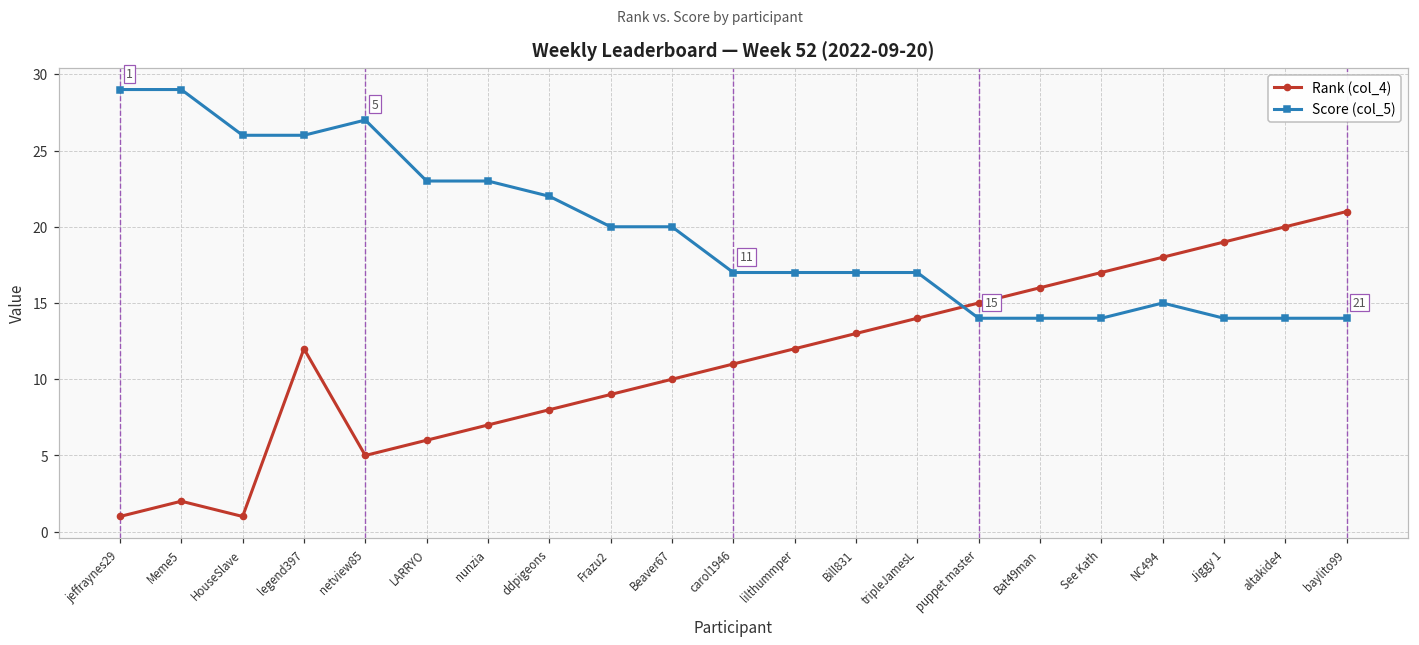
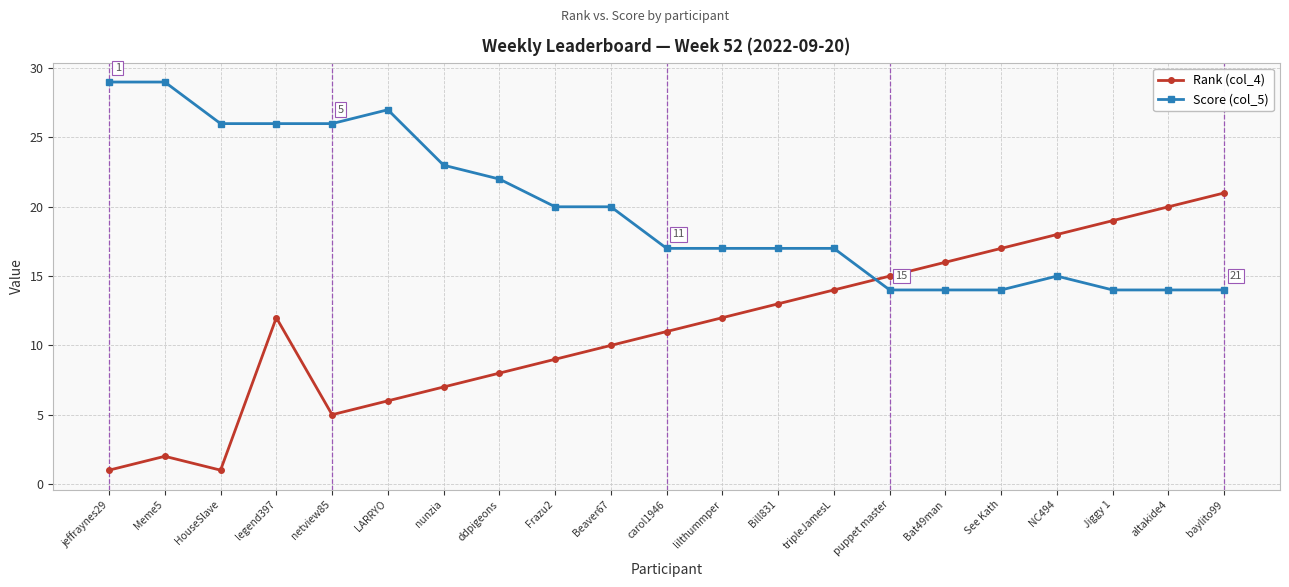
  {
    "Rank (col_4)": {
      "jeffraynes29": 1,
      "Meme5": 2,
      "HouseSlave": 1,
      "legend397": 12,
      "netview85": 5,
      "LARRYO": 6,
      "nunzia": 7,
      "ddpigeons": 8,
      "Frazu2": 9,
      "Beaver67": 10,
      "carol1946": 11,
      "lilthummper": 12,
      "Bill831": 13,
      "tripleJamesL": 14,
      "Bat49man": 16,
      "See Kath": 17,
      "NC494": 18,
      "Jiggy 1": 19,
      "altakide4": 20,
      "baylito99": 21
    },
    "Score (col_5)": {
      "Meme5": 29,
      "HouseSlave": 26,
      "legend397": 26,
-     "netview85": 27,
-     "LARRYO": 23,
+     "netview85": 26,
+     "LARRYO": 27,
      "nunzia": 23,
      "ddpigeons": 22,
      "Frazu2": 20,
      "Beaver67": 20,
      "lilthummper": 17,
      "Bill831": 17,
      "tripleJamesL": 17,
      "puppet master": 14,
      "Bat49man": 14,
      "See Kath": 14,
      "NC494": 15,
      "Jiggy 1": 14,
      "altakide4": 14
    }
  }
